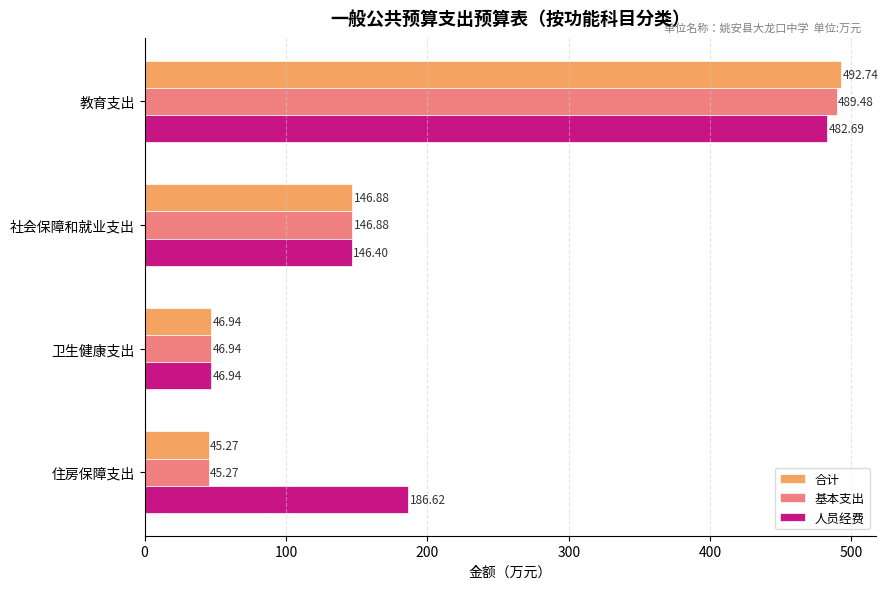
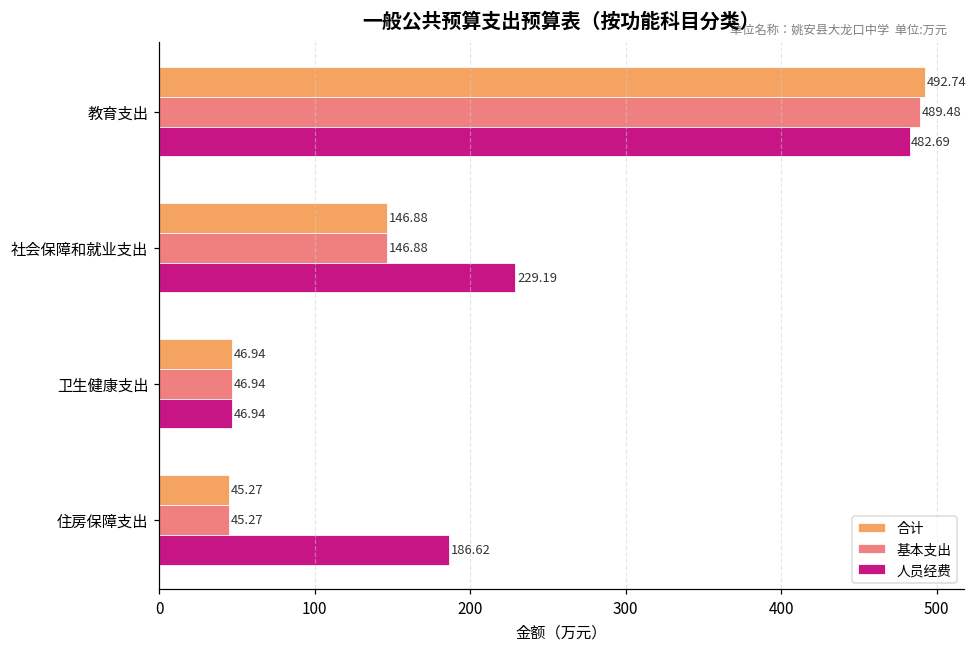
  {
    "人员经费": {
      "教育支出": 482.69,
-     "社会保障和就业支出": 146.40,
+     "社会保障和就业支出": 229.19,
      "卫生健康支出": 46.94,
      "住房保障支出": 186.62
    }
  }
